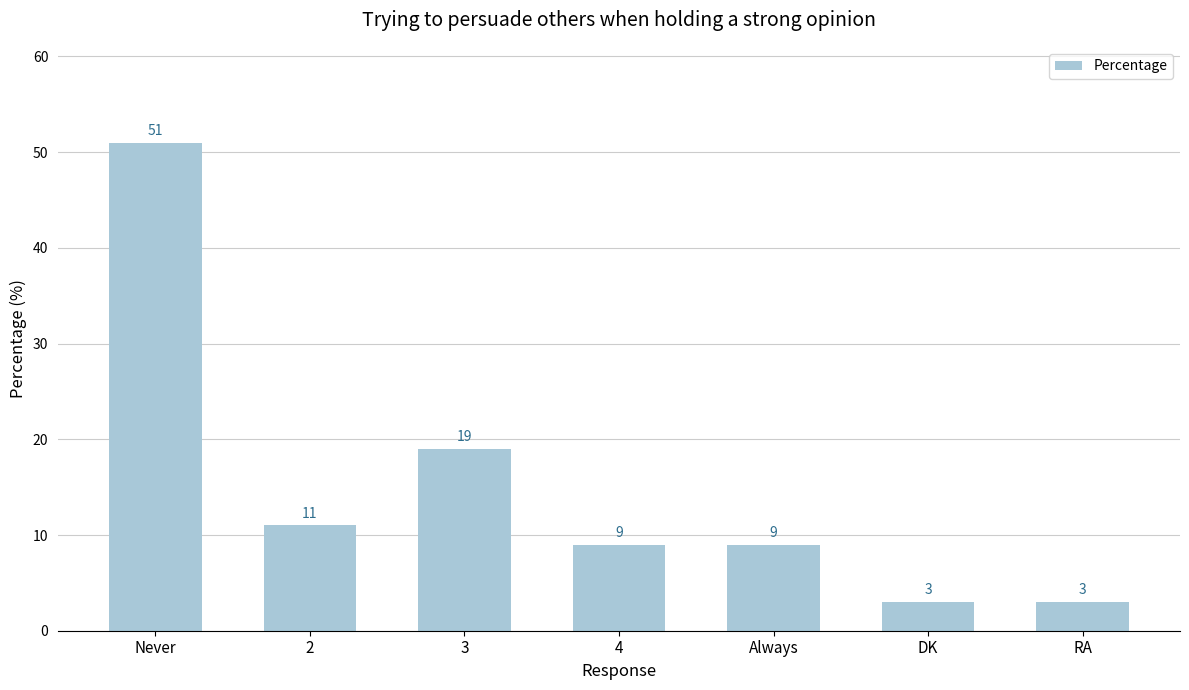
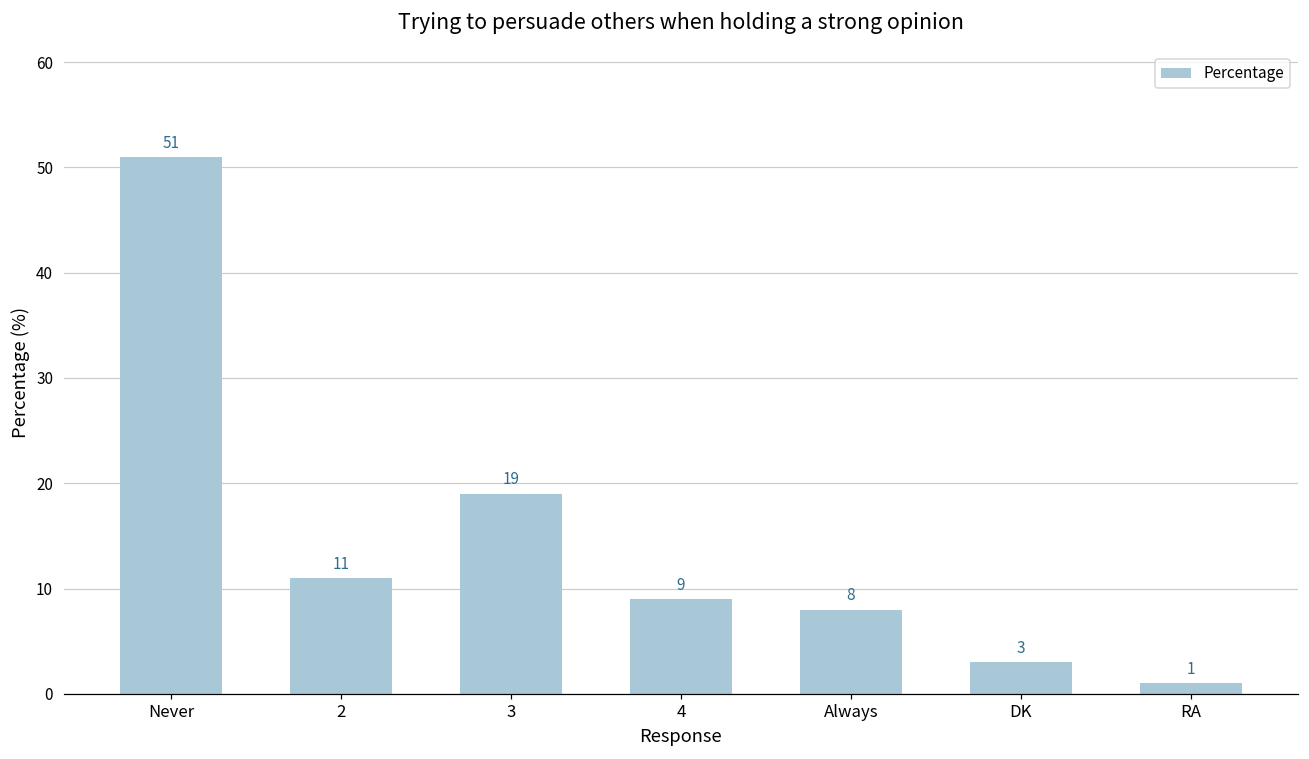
  {
    "Never": 51,
    "2": 11,
    "3": 19,
    "4": 9,
-   "Always": 9,
+   "Always": 8,
    "DK": 3,
-   "RA": 3
+   "RA": 1
  }
